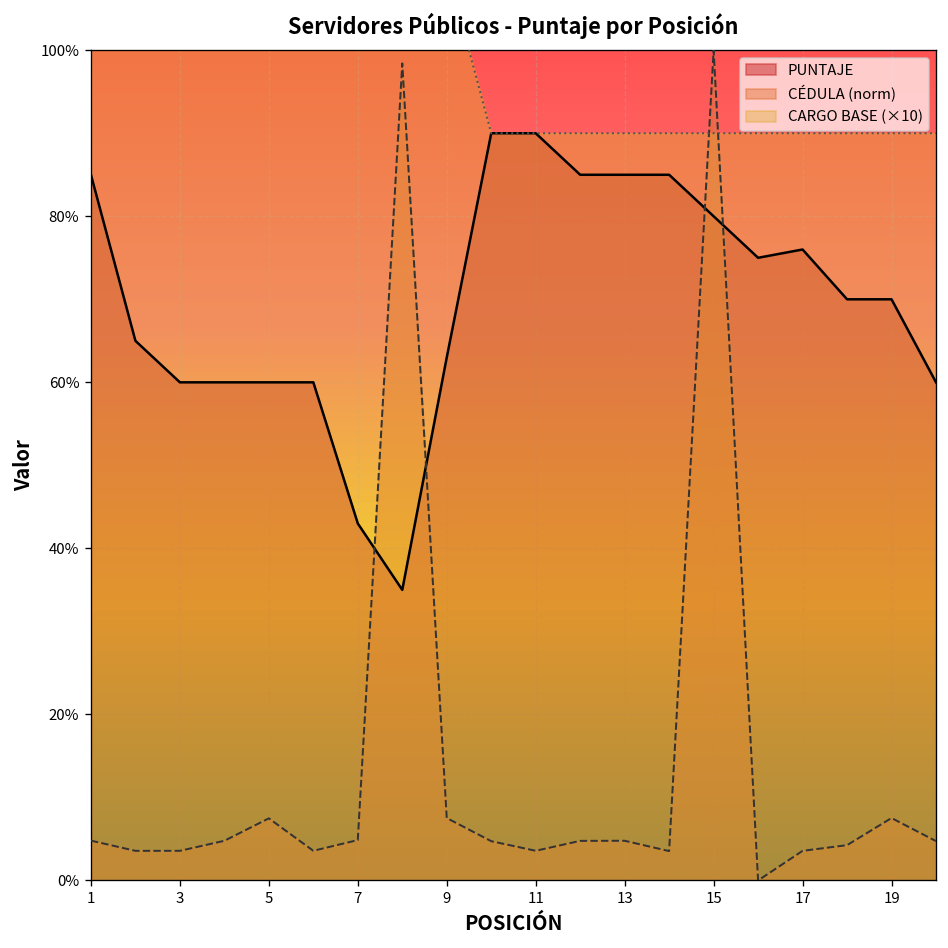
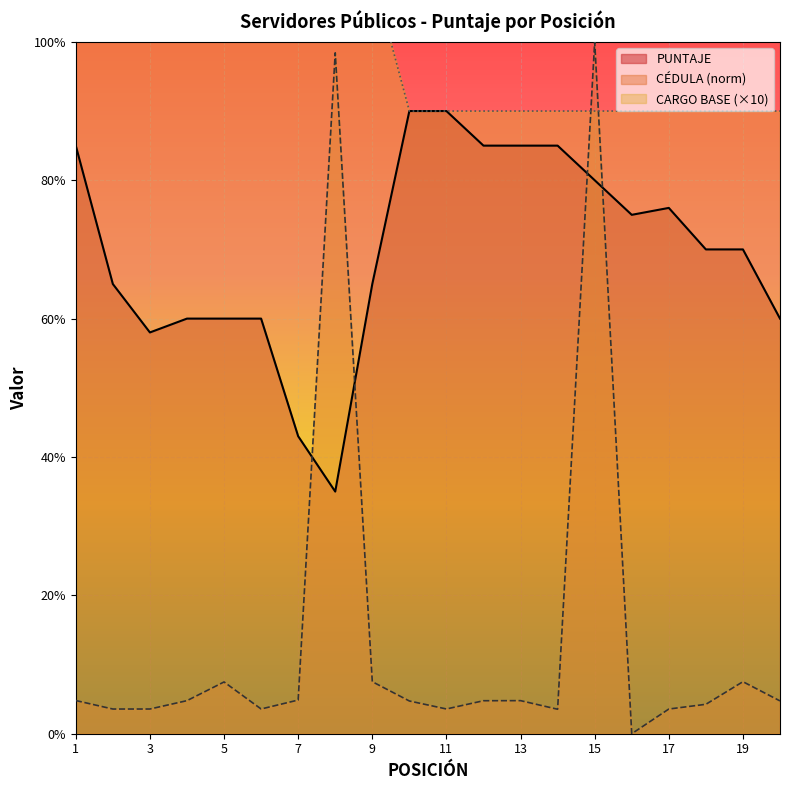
  {
    "PUNTAJE": {
      "1": "85%",
-     "3": "60%",
+     "3": "58%",
      "5": "60%",
      "7": "43%",
-     "9": "63%",
+     "9": "65%",
      "13": "85%",
      "15": "80%",
      "17": "76%",
      "19": "70%"
    }
  }
